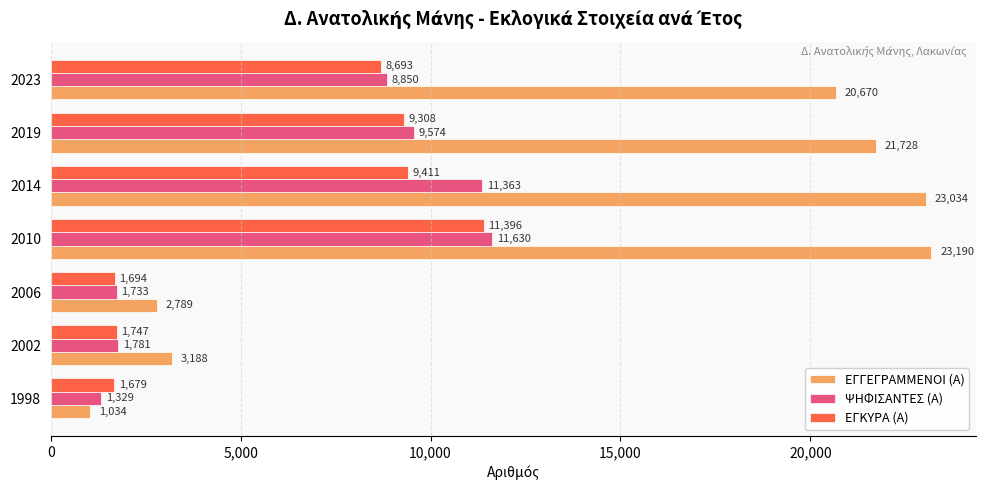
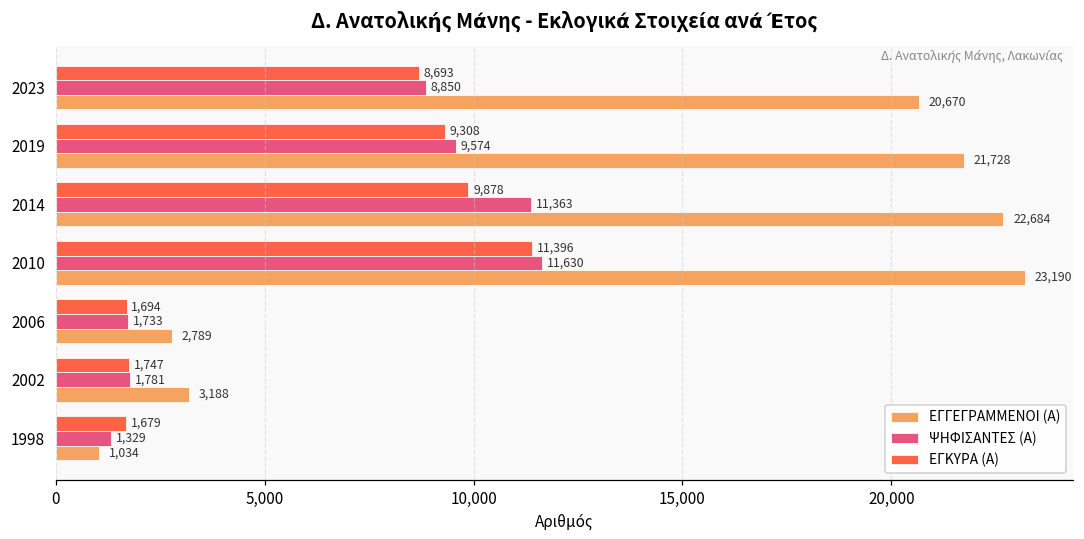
  {
    "ΕΓΓΕΓΡΑΜΜΕΝΟΙ (Α)": {
      "2023": "20,670",
      "2019": "21,728",
-     "2014": "23,034",
+     "2014": "22,684",
      "2010": "23,190",
      "2006": "2,789",
      "2002": "3,188",
      "1998": "1,034"
    },
    "ΨΗΦΙΣΑΝΤΕΣ (Α)": {
      "2023": "8,850",
      "2019": "9,574",
      "2014": "11,363",
      "2010": "11,630",
      "2006": "1,733",
      "2002": "1,781",
      "1998": "1,329"
    },
    "ΕΓΚΥΡΑ (Α)": {
      "2023": "8,693",
      "2019": "9,308",
-     "2014": "9,411",
+     "2014": "9,878",
      "2010": "11,396",
      "2006": "1,694",
      "2002": "1,747",
      "1998": "1,679"
    }
  }
